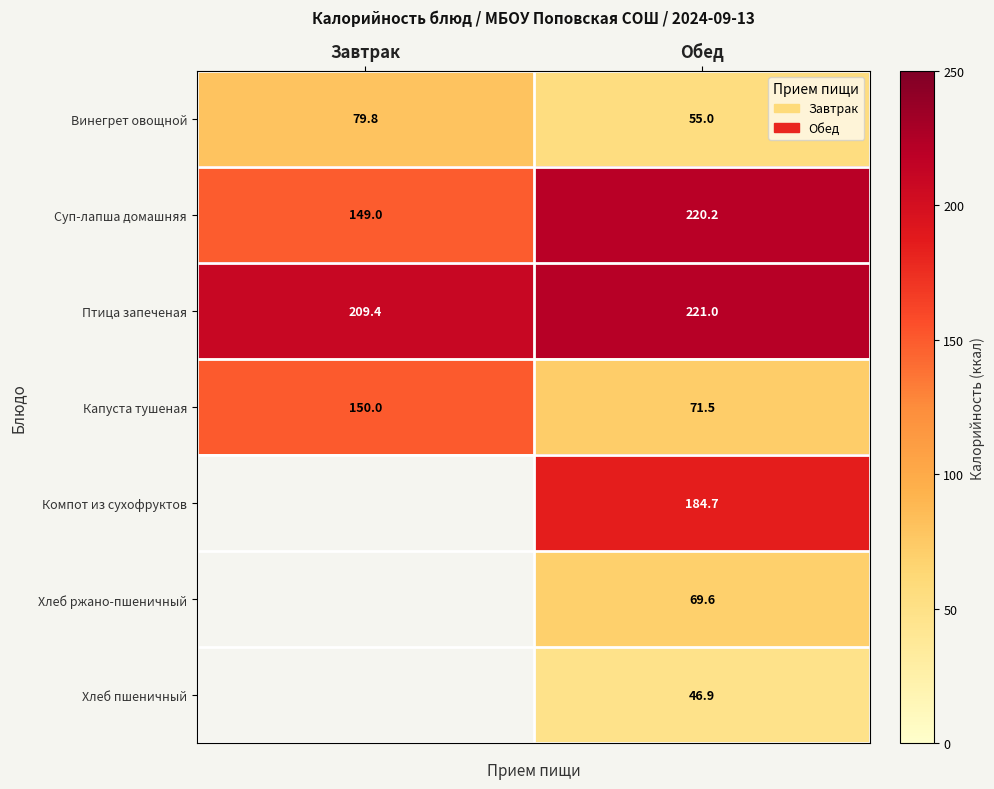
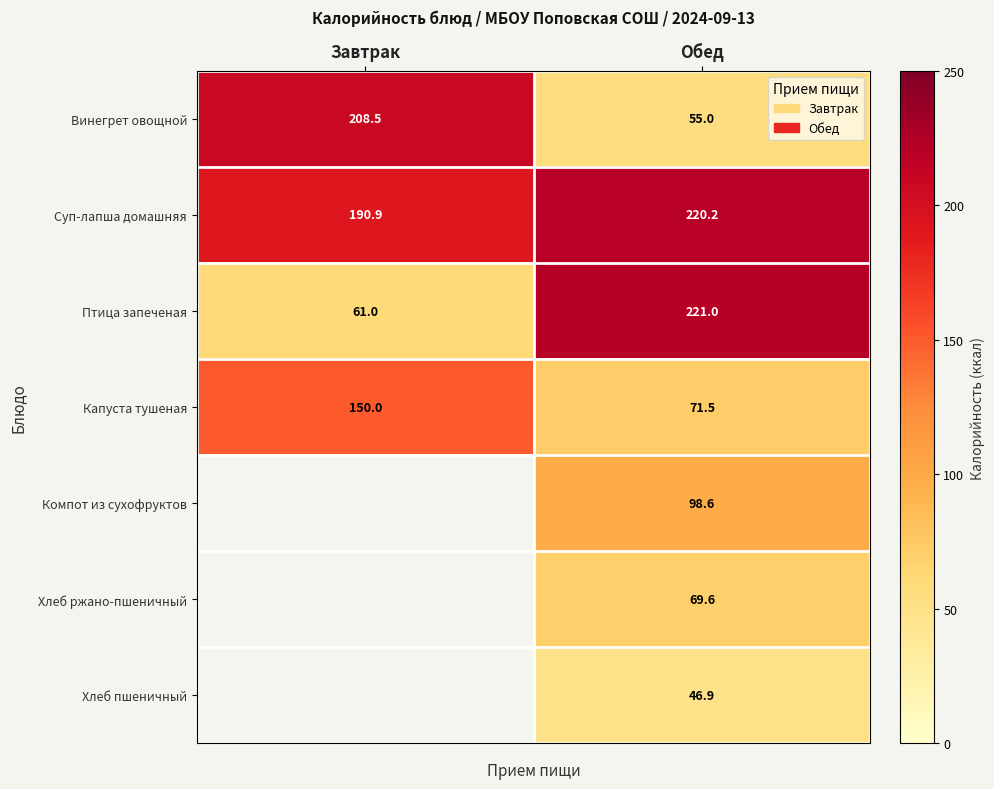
  {
    "Винегрет овощной": {
-     "Завтрак": 79.8,
+     "Завтрак": 208.5,
      "Обед": 55.0
    },
    "Суп-лапша домашняя": {
-     "Завтрак": 149.0,
+     "Завтрак": 190.9,
      "Обед": 220.2
    },
    "Птица запеченая": {
-     "Завтрак": 209.4,
+     "Завтрак": 61.0,
      "Обед": 221.0
    },
    "Капуста тушеная": {
      "Завтрак": 150.0,
      "Обед": 71.5
    },
    "Компот из сухофруктов": {
-     "Обед": 184.7
+     "Обед": 98.6
    },
    "Хлеб ржано-пшеничный": {
      "Обед": 69.6
    },
    "Хлеб пшеничный": {
      "Обед": 46.9
    }
  }
